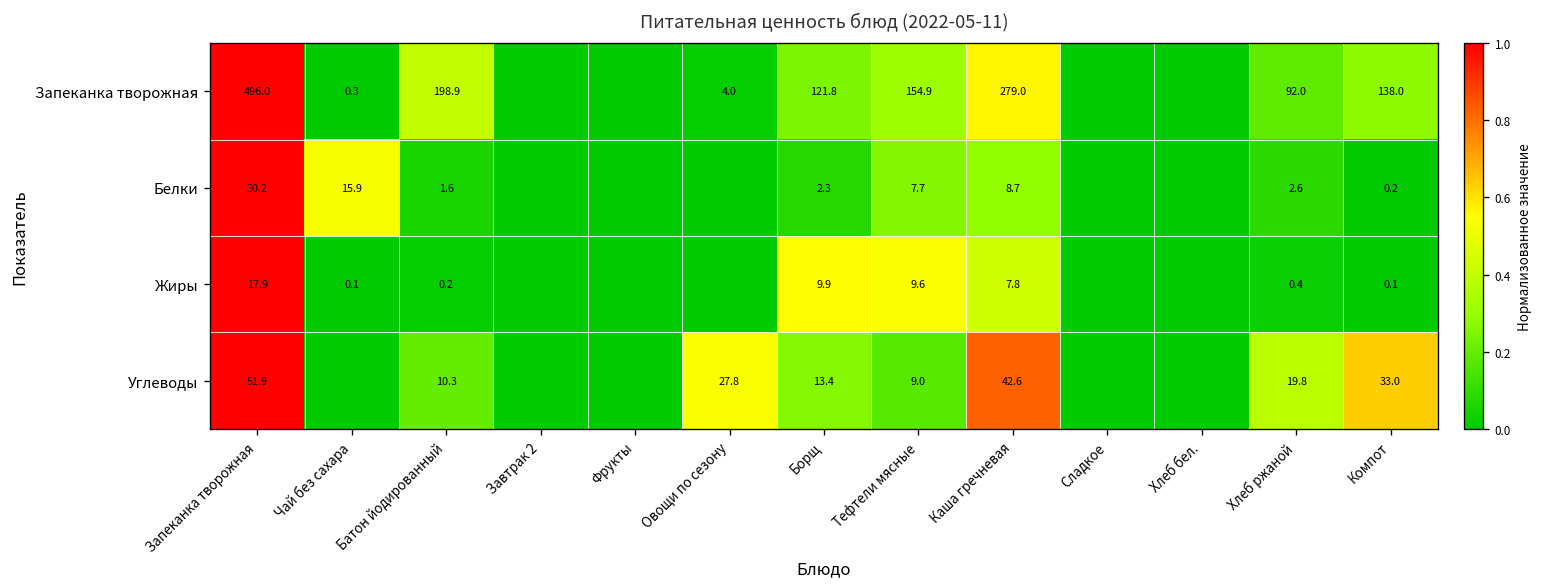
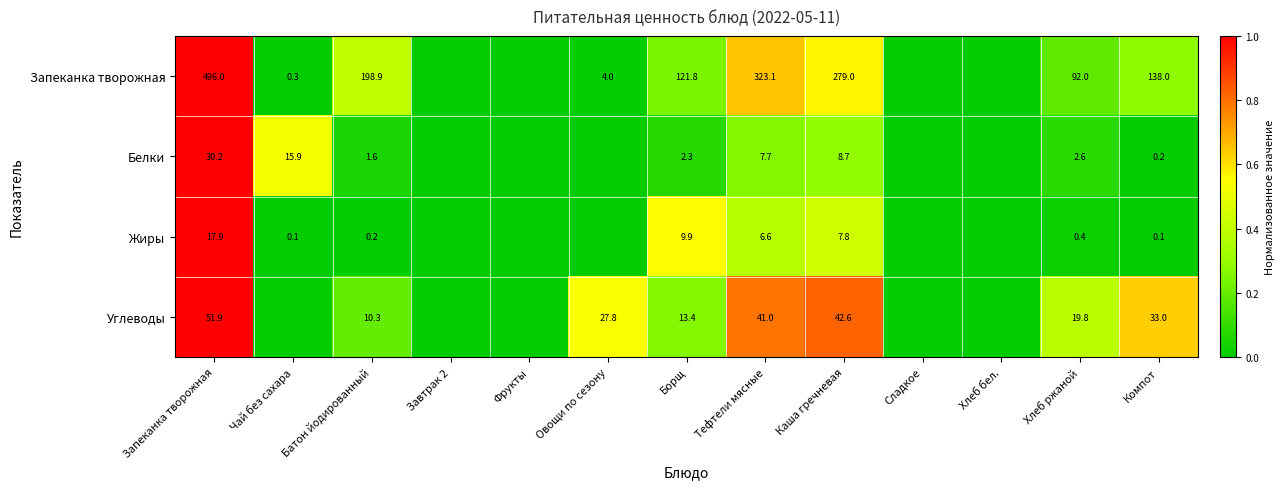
  {
    "Запеканка творожная": {
      "Запеканка творожная": 496.0,
      "Чай без сахара": 0.3,
      "Батон йодированный": 198.9,
      "Овощи по сезону": 4.0,
      "Борщ": 121.8,
-     "Тефтели мясные": 154.9,
+     "Тефтели мясные": 323.1,
      "Каша гречневая": 279.0,
      "Хлеб ржаной": 92.0,
      "Компот": 138.0
    },
    "Белки": {
      "Запеканка творожная": 30.2,
      "Чай без сахара": 15.9,
      "Батон йодированный": 1.6,
      "Борщ": 2.3,
      "Тефтели мясные": 7.7,
      "Каша гречневая": 8.7,
      "Хлеб ржаной": 2.6,
      "Компот": 0.2
    },
    "Жиры": {
      "Запеканка творожная": 17.9,
      "Чай без сахара": 0.1,
      "Батон йодированный": 0.2,
      "Борщ": 9.9,
-     "Тефтели мясные": 9.6,
+     "Тефтели мясные": 6.6,
      "Каша гречневая": 7.8,
      "Хлеб ржаной": 0.4,
      "Компот": 0.1
    },
    "Углеводы": {
      "Запеканка творожная": 51.9,
      "Батон йодированный": 10.3,
      "Овощи по сезону": 27.8,
      "Борщ": 13.4,
-     "Тефтели мясные": 9.0,
+     "Тефтели мясные": 41.0,
      "Каша гречневая": 42.6,
      "Хлеб ржаной": 19.8,
      "Компот": 33.0
    }
  }
